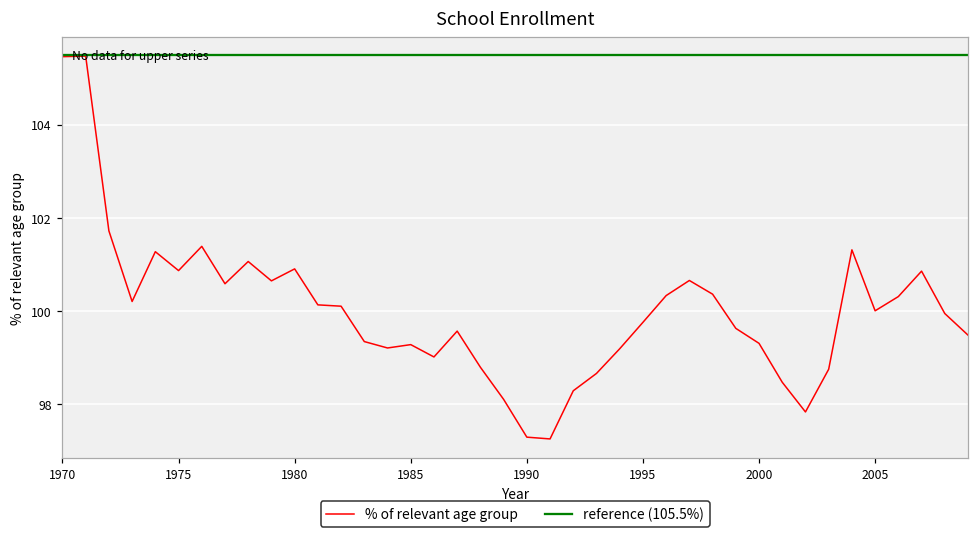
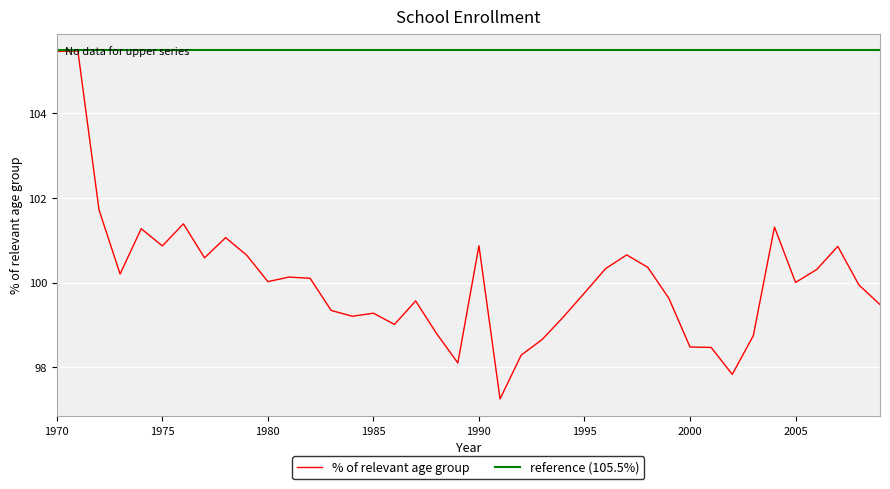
  {
    "1970": 105.5,
    "1975": 100.9,
-   "1980": 100.9,
+   "1980": 100.0,
    "1985": 99.3,
-   "1990": 97.3,
+   "1990": 100.9,
    "1995": 99.8,
-   "2000": 99.3,
+   "2000": 98.5,
    "2005": 100.0
  }
